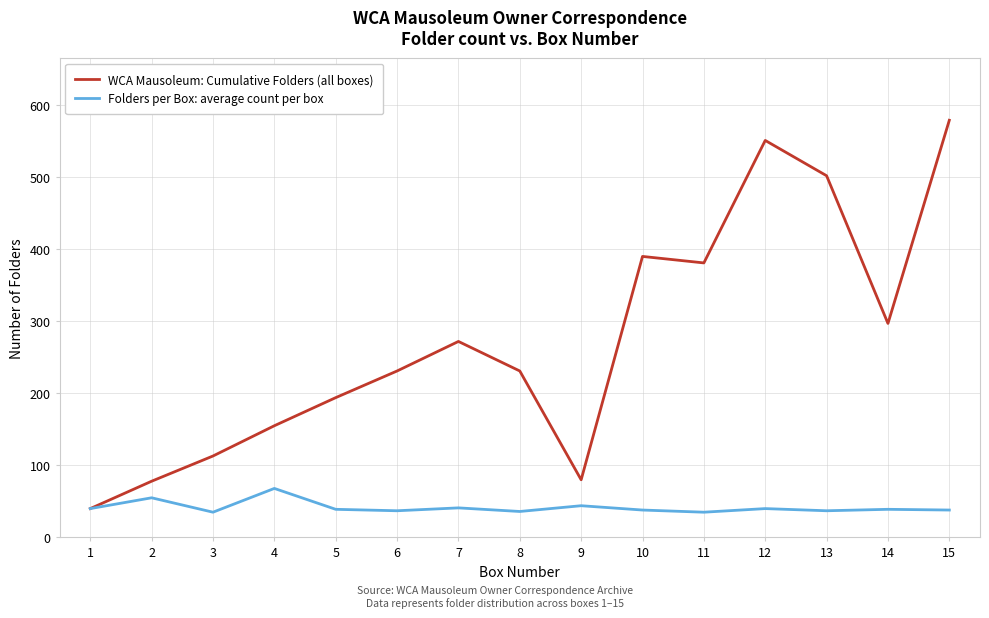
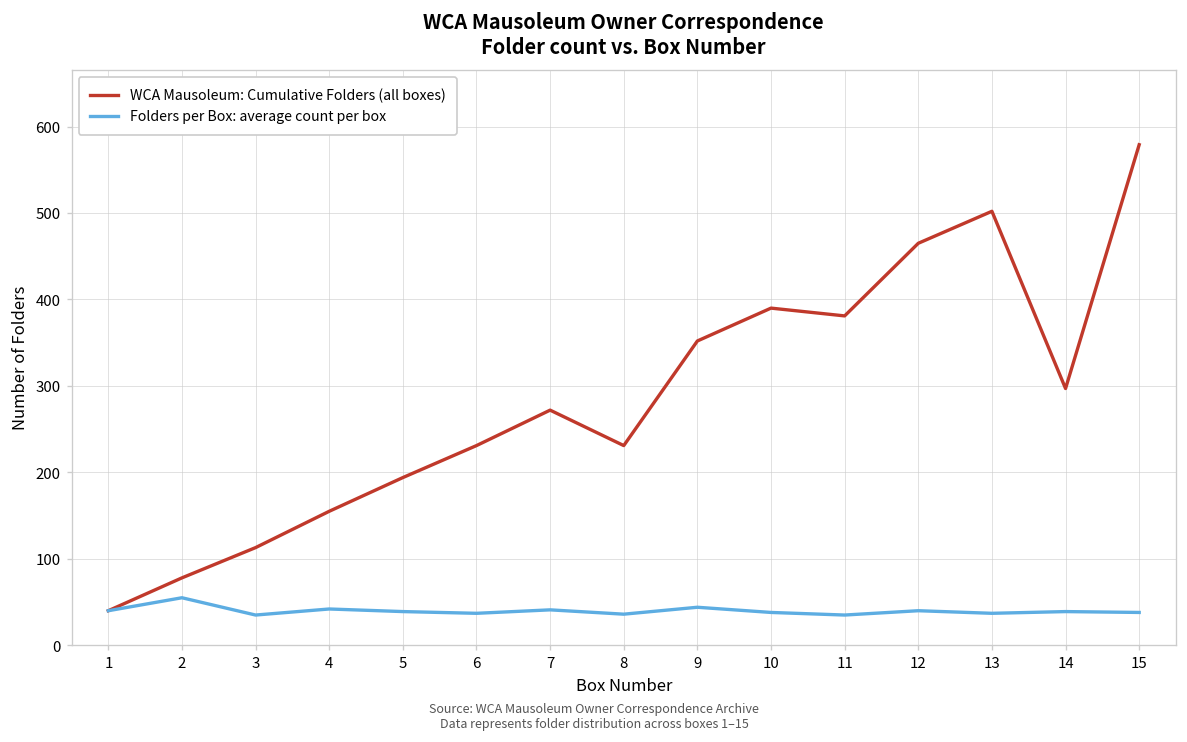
  {
    "WCA Mausoleum: Cumulative Folders (all boxes)": {
      "2": 80,
      "3": 110,
      "4": 160,
      "5": 190,
      "6": 230,
      "7": 270,
      "8": 230,
-     "9": 80,
+     "9": 350,
      "10": 390,
      "11": 380,
-     "12": 550,
+     "12": 470,
      "13": 500,
      "14": 300,
      "15": 580
    },
    "Folders per Box: average count per box": {
      "2": 60,
      "3": 40,
-     "4": 70,
+     "4": 40,
      "5": 40,
      "6": 40,
      "7": 40,
      "8": 40,
      "9": 40,
      "10": 40,
      "11": 40,
      "12": 40,
      "13": 40,
      "14": 40,
      "15": 40
    }
  }
